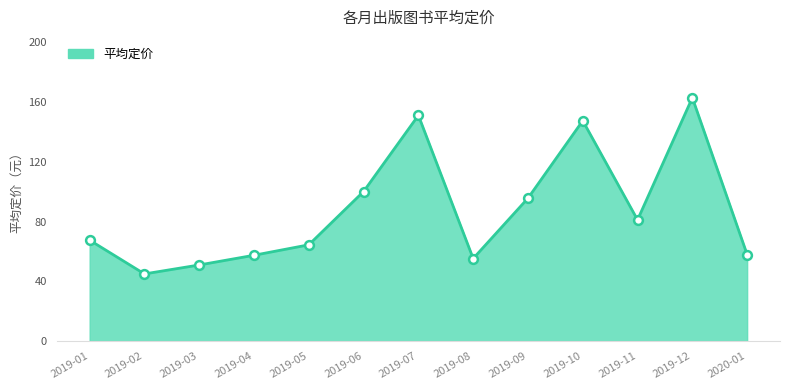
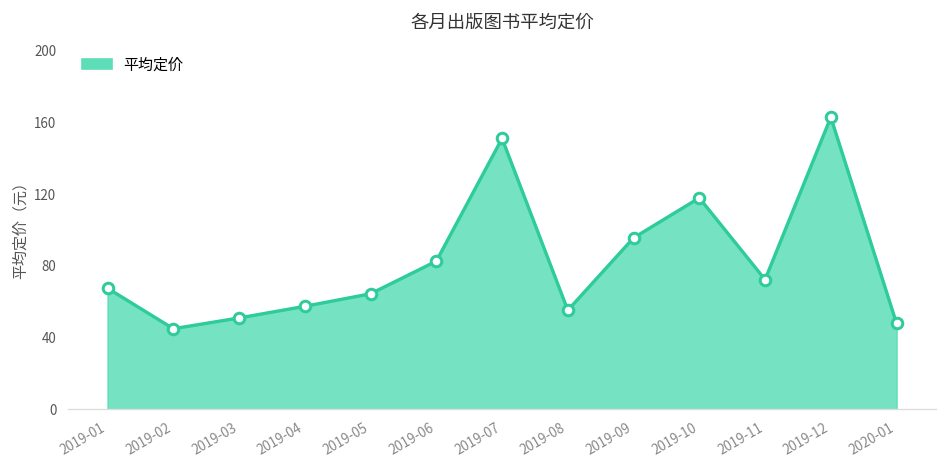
  {
    "2019-01": 68,
    "2019-02": 45,
    "2019-03": 51,
    "2019-04": 58,
    "2019-05": 65,
-   "2019-06": 100,
+   "2019-06": 83,
    "2019-07": 151,
    "2019-08": 55,
    "2019-09": 96,
-   "2019-10": 148,
-   "2019-11": 81,
+   "2019-10": 118,
+   "2019-11": 72,
    "2019-12": 163,
-   "2020-01": 58
+   "2020-01": 48
  }
